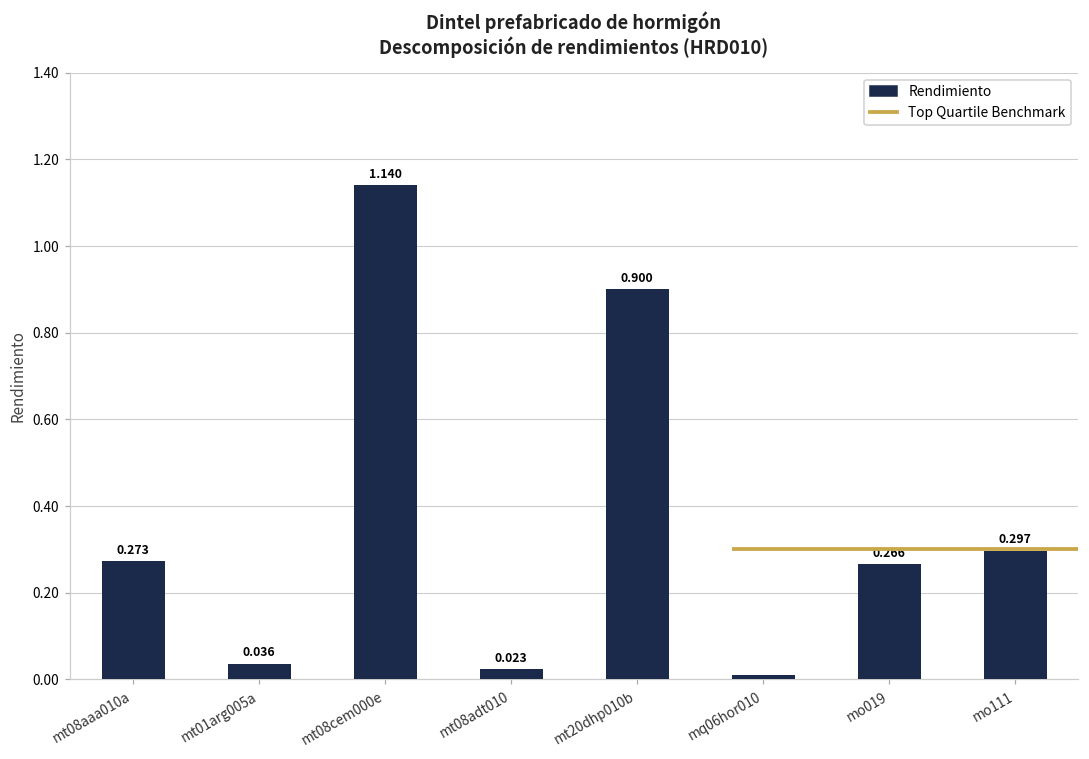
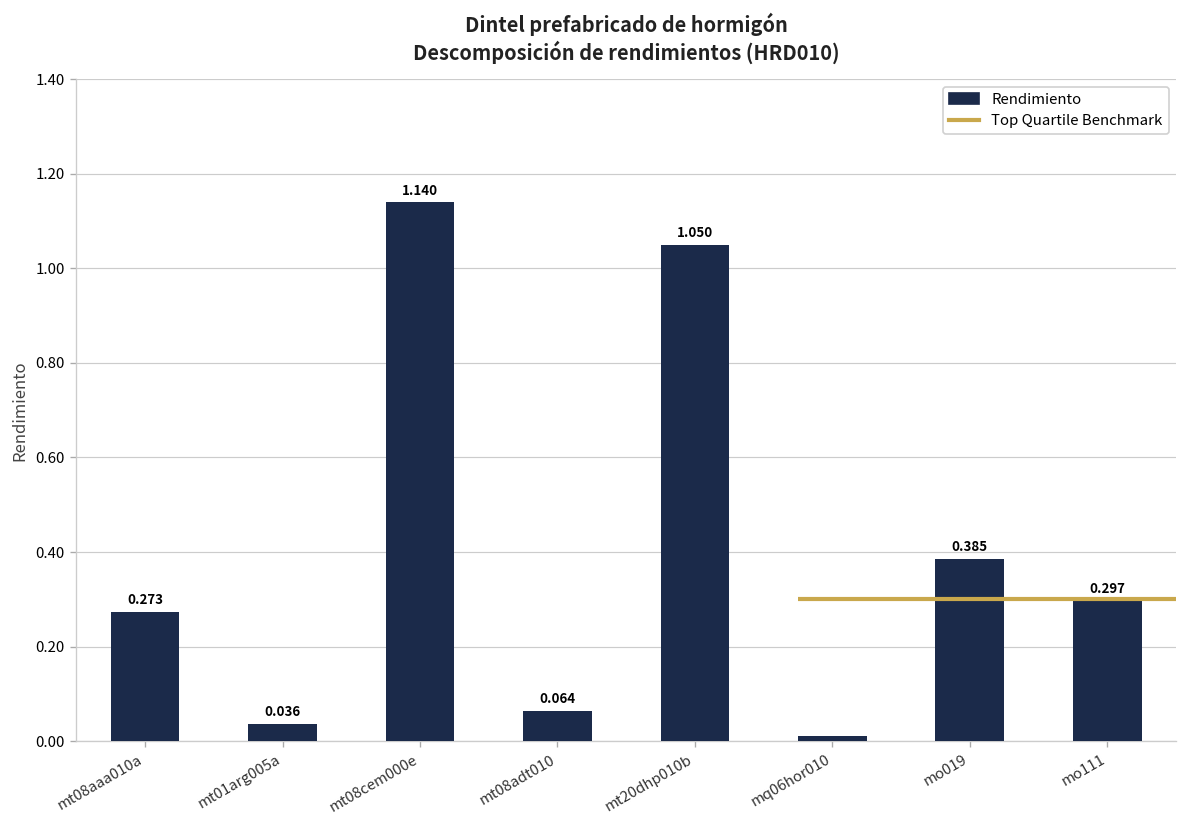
  {
    "mt08aaa010a": 0.273,
    "mt01arg005a": 0.036,
    "mt08cem000e": 1.140,
-   "mt08adt010": 0.023,
-   "mt20dhp010b": 0.900,
-   "mo019": 0.266,
+   "mt08adt010": 0.064,
+   "mt20dhp010b": 1.050,
+   "mo019": 0.385,
    "mo111": 0.297
  }
